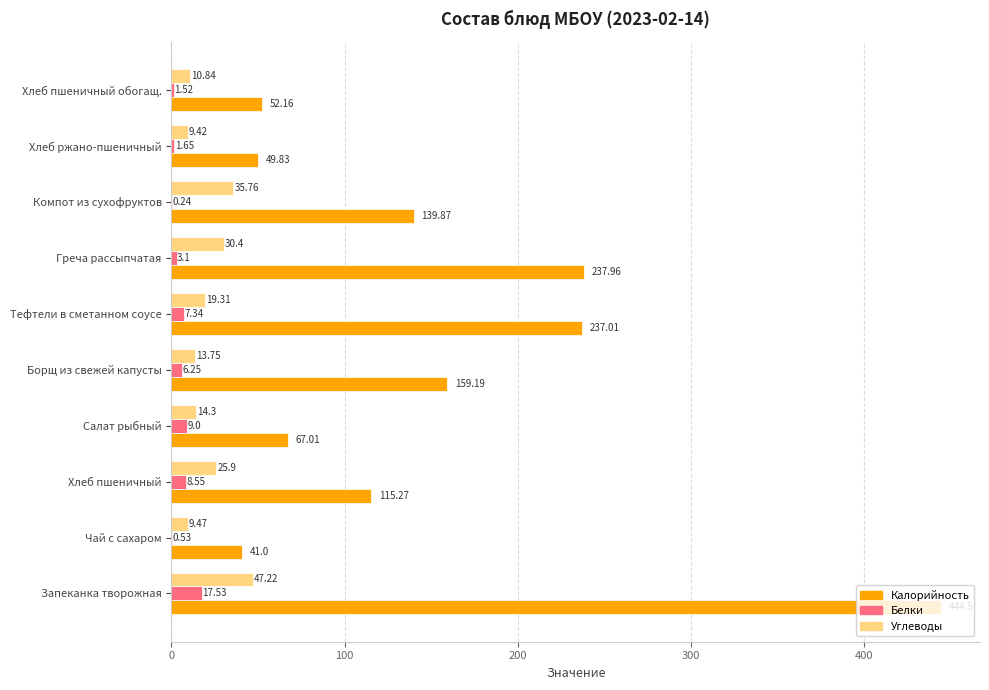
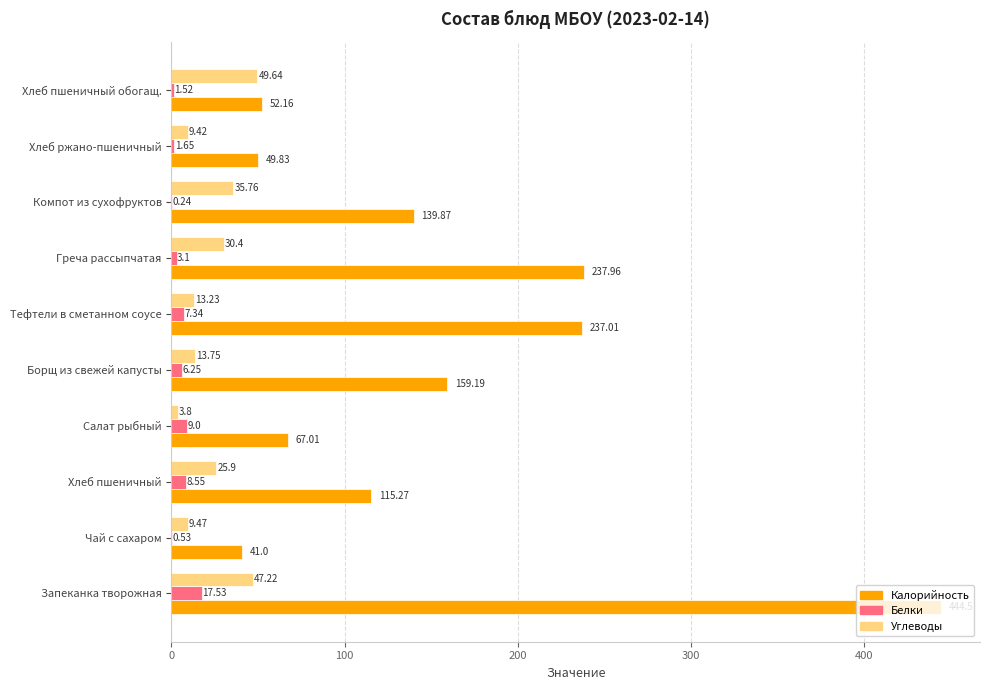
  {
    "Калорийность": {
      "Хлеб пшеничный обогащ.": 52.16,
      "Хлеб ржано-пшеничный": 49.83,
      "Компот из сухофруктов": 139.87,
      "Греча рассыпчатая": 237.96,
      "Тефтели в сметанном соусе": 237.01,
      "Борщ из свежей капусты": 159.19,
      "Салат рыбный": 67.01,
      "Хлеб пшеничный": 115.27,
      "Чай с сахаром": 41.0
    },
    "Белки": {
      "Хлеб пшеничный обогащ.": 1.52,
      "Хлеб ржано-пшеничный": 1.65,
      "Компот из сухофруктов": 0.24,
      "Греча рассыпчатая": 3.1,
      "Тефтели в сметанном соусе": 7.34,
      "Борщ из свежей капусты": 6.25,
      "Салат рыбный": 9.0,
      "Хлеб пшеничный": 8.55,
      "Чай с сахаром": 0.53,
      "Запеканка творожная": 17.53
    },
    "Углеводы": {
-     "Хлеб пшеничный обогащ.": 10.84,
+     "Хлеб пшеничный обогащ.": 49.64,
      "Хлеб ржано-пшеничный": 9.42,
      "Компот из сухофруктов": 35.76,
      "Греча рассыпчатая": 30.4,
-     "Тефтели в сметанном соусе": 19.31,
+     "Тефтели в сметанном соусе": 13.23,
      "Борщ из свежей капусты": 13.75,
-     "Салат рыбный": 14.3,
+     "Салат рыбный": 3.8,
      "Хлеб пшеничный": 25.9,
      "Чай с сахаром": 9.47,
      "Запеканка творожная": 47.22
    }
  }
